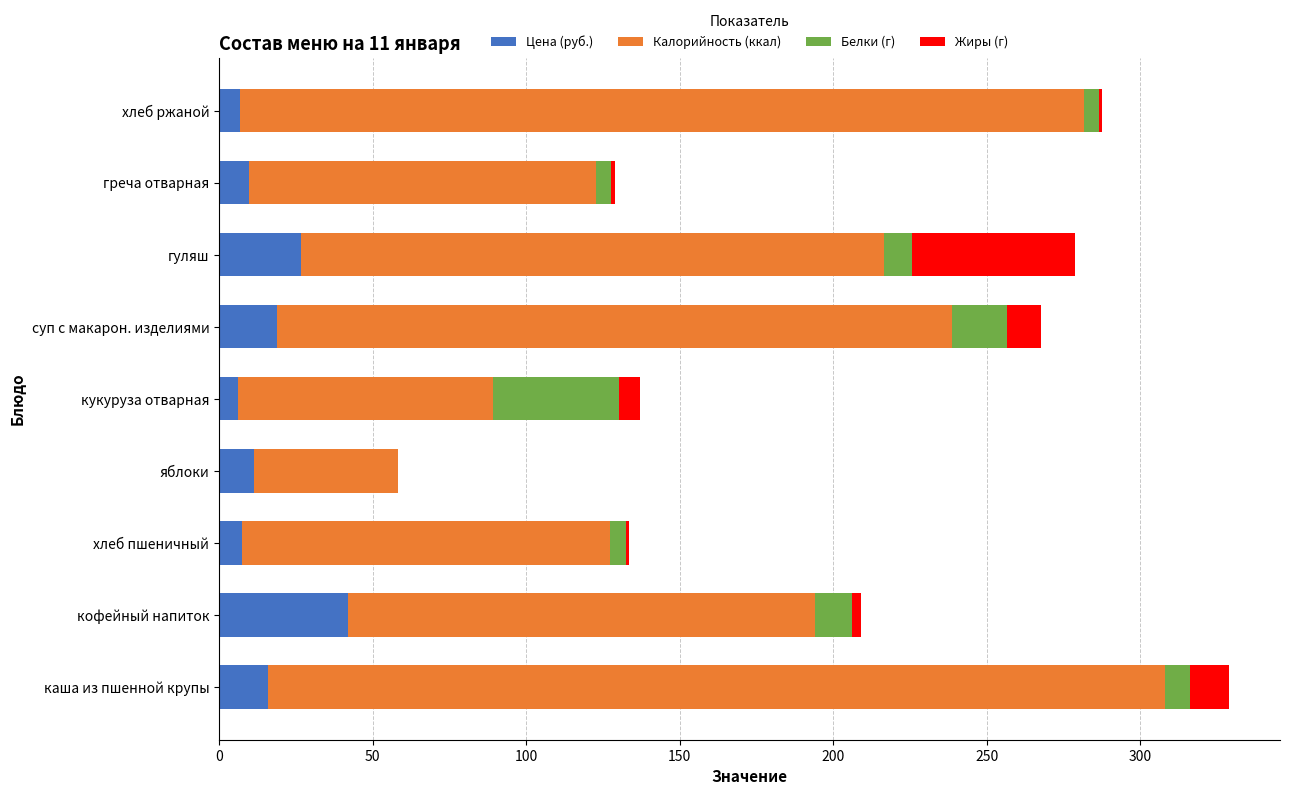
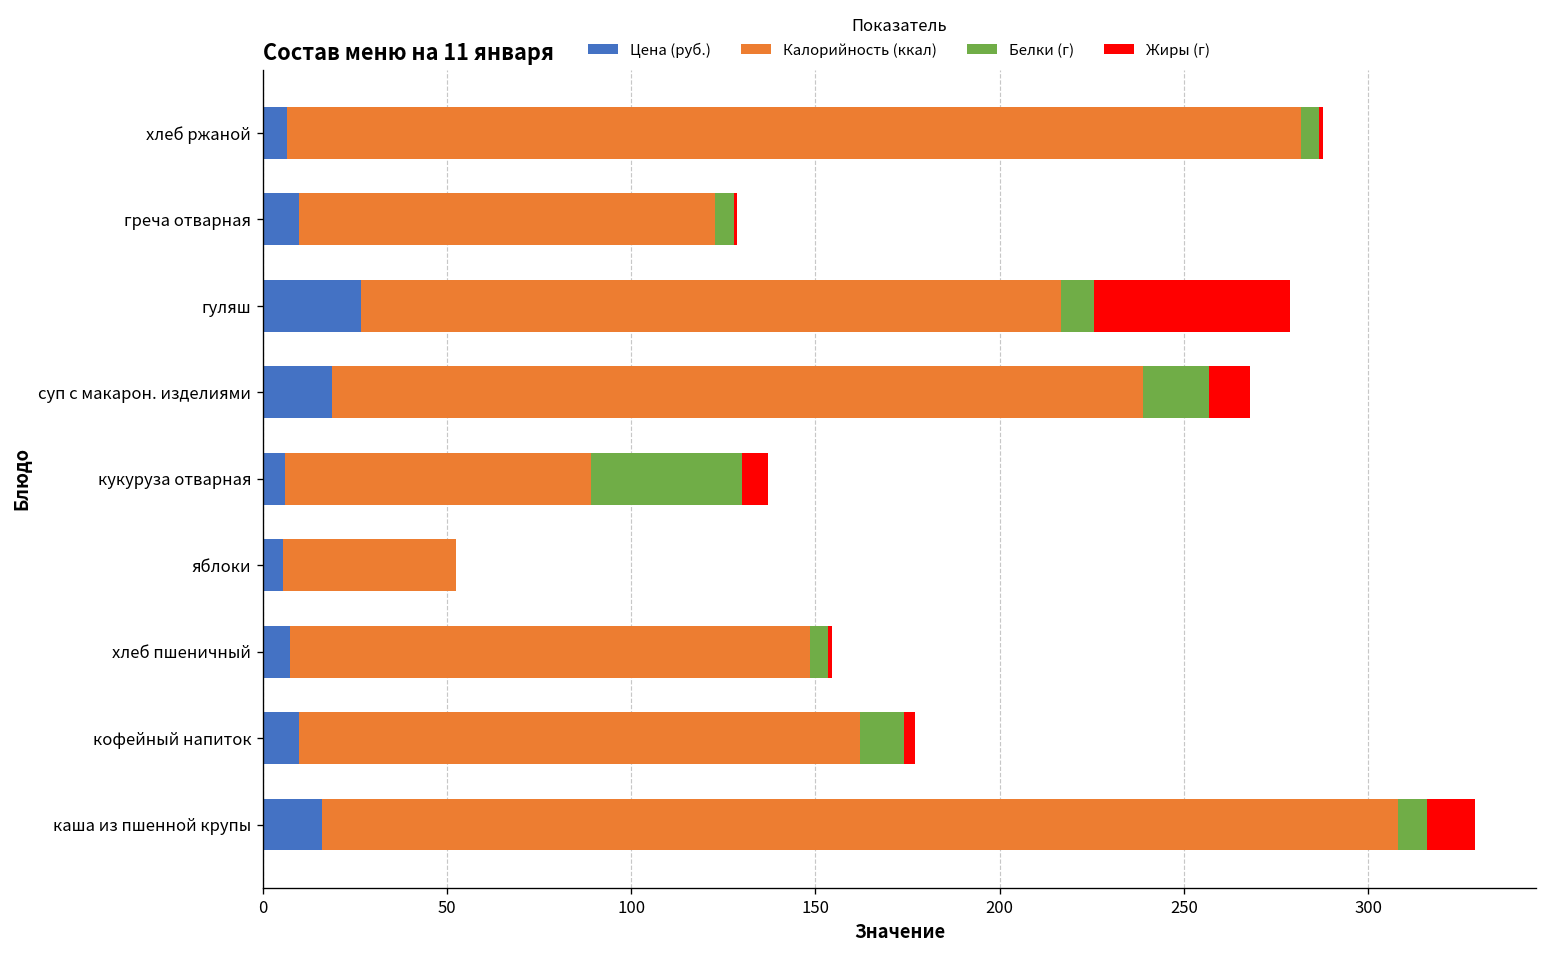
  {
    "Цена (руб.)": {
      "хлеб ржаной": 7,
      "греча отварная": 10,
      "гуляш": 27,
      "суп с макарон. изделиями": 19,
      "кукуруза отварная": 6,
-     "яблоки": 11,
+     "яблоки": 5,
      "хлеб пшеничный": 8,
-     "кофейный напиток": 42,
+     "кофейный напиток": 10,
      "каша из пшенной крупы": 16
    },
    "Калорийность (ккал)": {
      "хлеб ржаной": 275,
      "греча отварная": 113,
      "гуляш": 190,
      "суп с макарон. изделиями": 220,
      "кукуруза отварная": 83,
      "яблоки": 47,
-     "хлеб пшеничный": 120,
+     "хлеб пшеничный": 141,
      "кофейный напиток": 152,
      "каша из пшенной крупы": 292
    },
    "Белки (г)": {
      "хлеб ржаной": 5,
      "греча отварная": 5,
      "гуляш": 9,
      "суп с макарон. изделиями": 18,
      "кукуруза отварная": 41,
      "яблоки": 0,
      "хлеб пшеничный": 5,
      "кофейный напиток": 12,
      "каша из пшенной крупы": 8
    },
    "Жиры (г)": {
      "хлеб ржаной": 1,
      "греча отварная": 1,
      "гуляш": 53,
      "суп с макарон. изделиями": 11,
      "кукуруза отварная": 7,
      "яблоки": 0,
      "хлеб пшеничный": 1,
      "кофейный напиток": 3,
      "каша из пшенной крупы": 13
    }
  }
